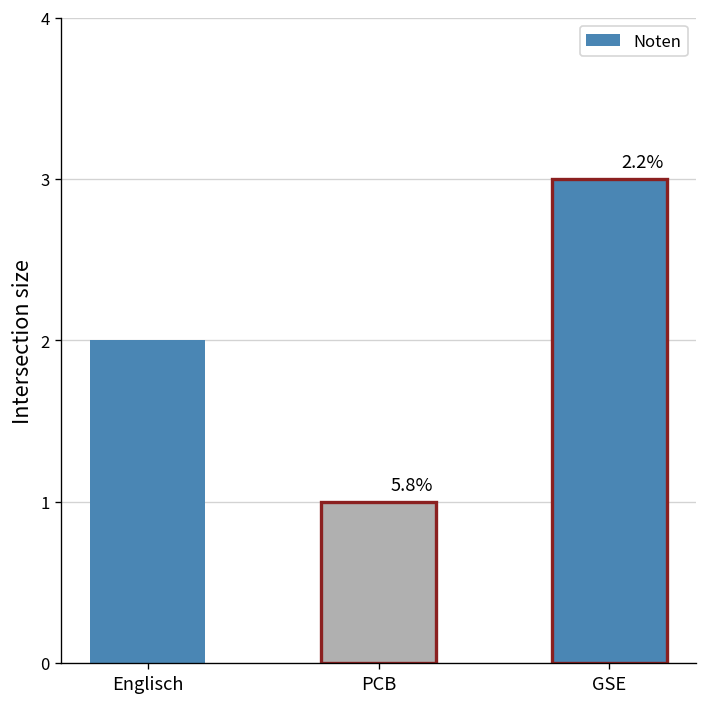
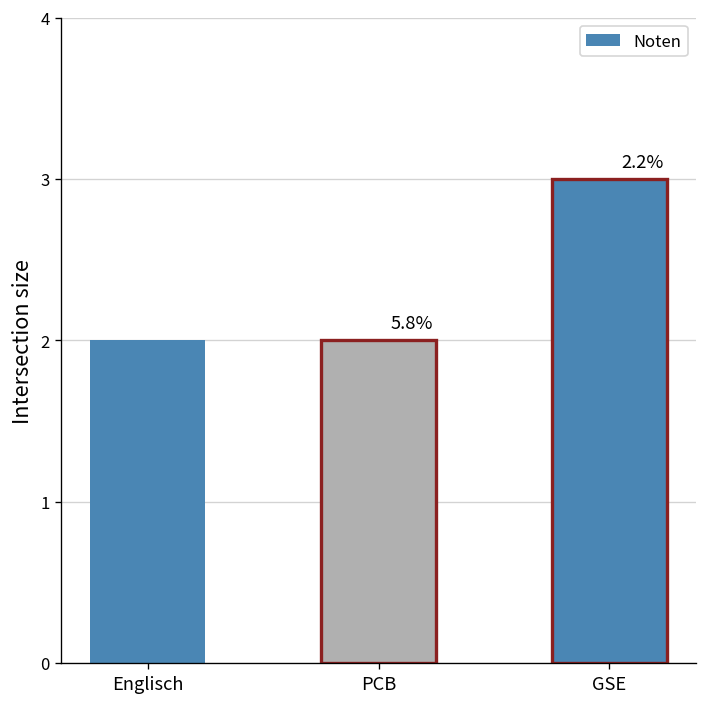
  {
    "Englisch": 2,
-   "PCB": 1
+   "PCB": 2
  }
